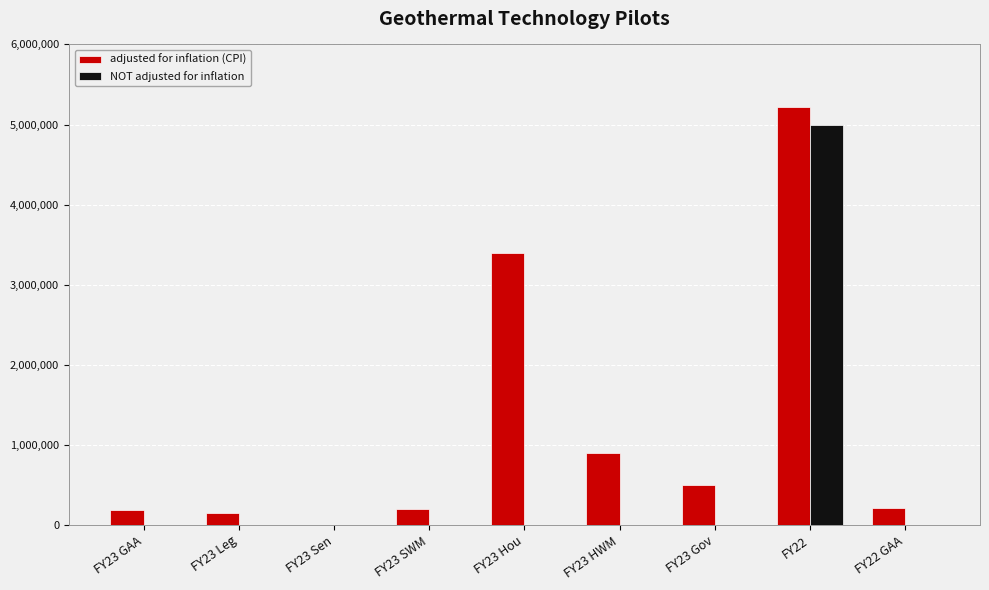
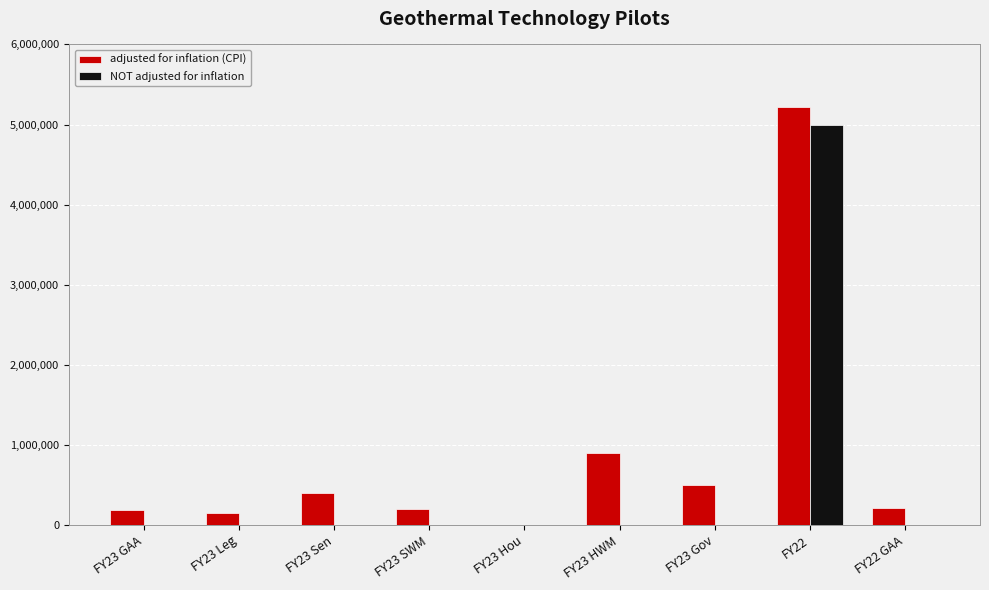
  {
    "adjusted for inflation (CPI)": {
      "FY23 GAA": "200,000",
      "FY23 Leg": "200,000",
-     "FY23 Sen": "0",
+     "FY23 Sen": "400,000",
      "FY23 SWM": "200,000",
-     "FY23 Hou": "3,400,000",
+     "FY23 Hou": "0",
      "FY23 HWM": "900,000",
      "FY23 Gov": "500,000",
      "FY22": "5,200,000",
      "FY22 GAA": "200,000"
    },
    "NOT adjusted for inflation": {
      "FY23 GAA": "0",
      "FY23 Leg": "0",
      "FY23 Sen": "0",
      "FY23 SWM": "0",
      "FY23 Hou": "0",
      "FY23 HWM": "0",
      "FY23 Gov": "0",
      "FY22": "5,000,000",
      "FY22 GAA": "0"
    }
  }
